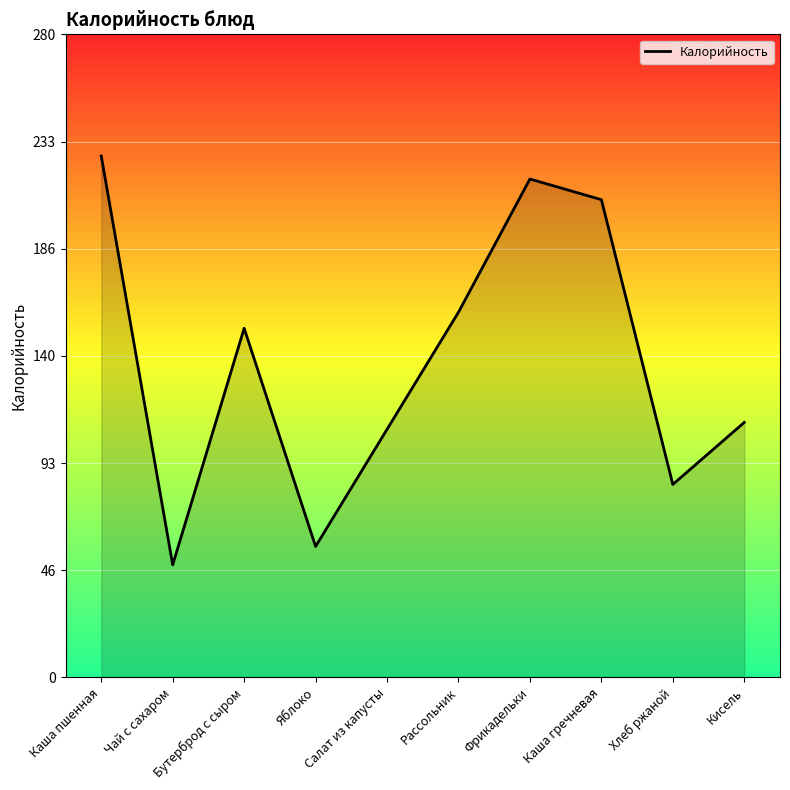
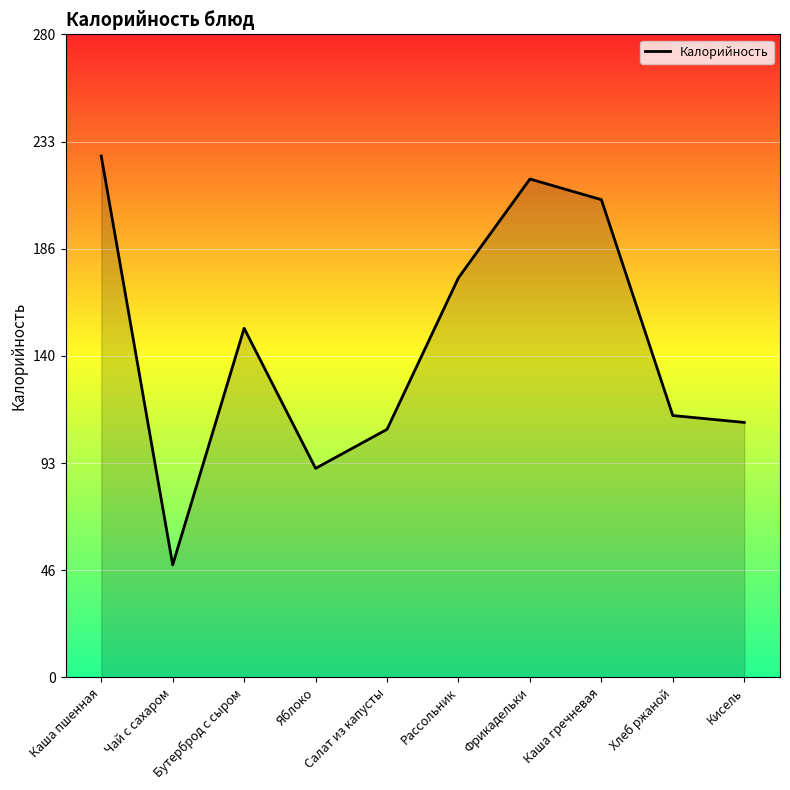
  {
    "Каша пшенная": 227,
    "Чай с сахаром": 49,
    "Бутерброд с сыром": 152,
-   "Яблоко": 57,
+   "Яблоко": 91,
    "Салат из капусты": 108,
-   "Рассольник": 159,
+   "Рассольник": 174,
    "Фрикадельки": 217,
    "Каша гречневая": 208,
-   "Хлеб ржаной": 84,
+   "Хлеб ржаной": 114,
    "Кисель": 111
  }
